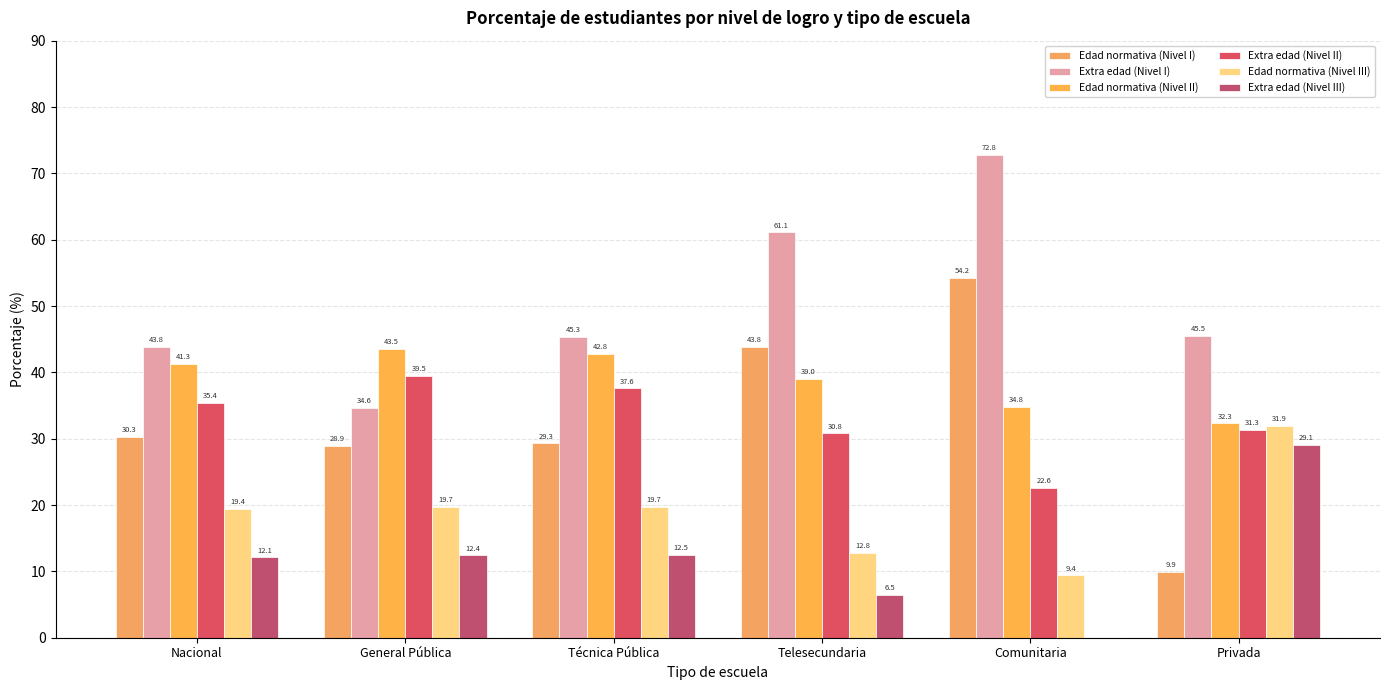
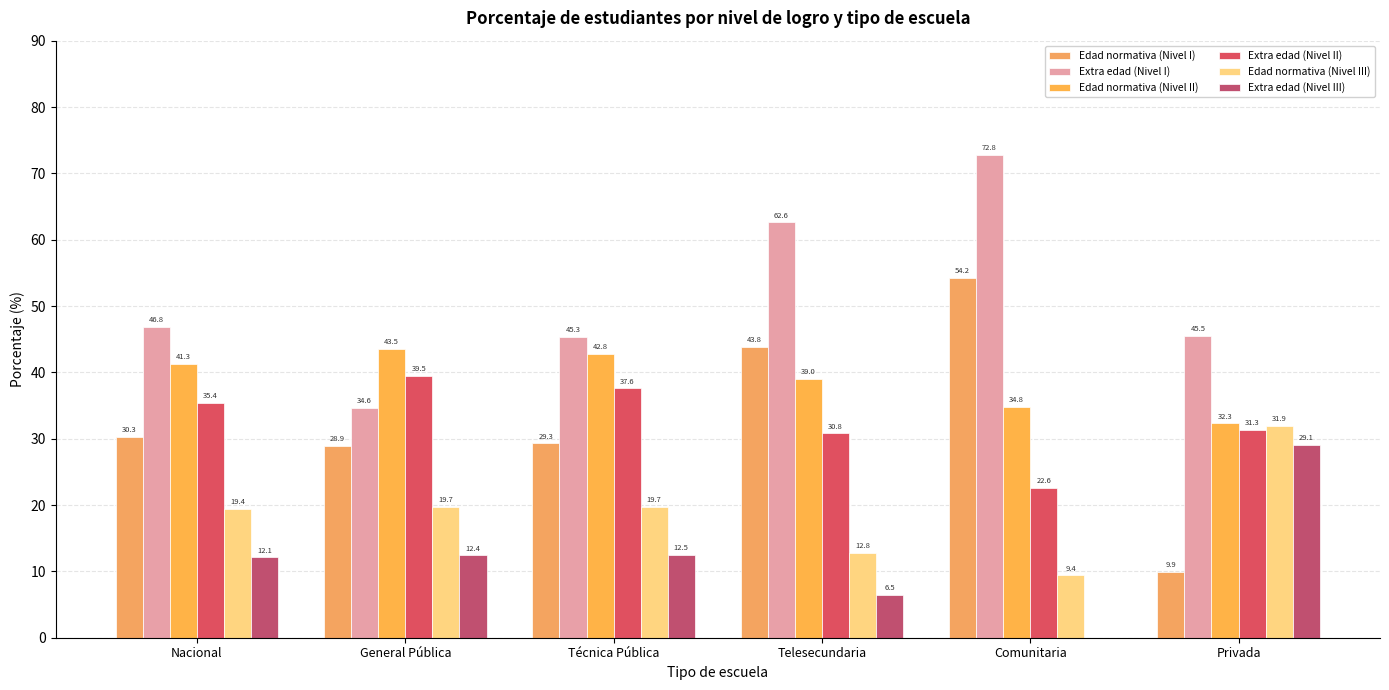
  {
    "Extra edad (Nivel I)": {
-     "Nacional": 43.8,
+     "Nacional": 46.8,
      "General Pública": 34.6,
      "Técnica Pública": 45.3,
-     "Telesecundaria": 61.1,
+     "Telesecundaria": 62.6,
      "Comunitaria": 72.8,
      "Privada": 45.5
    }
  }
